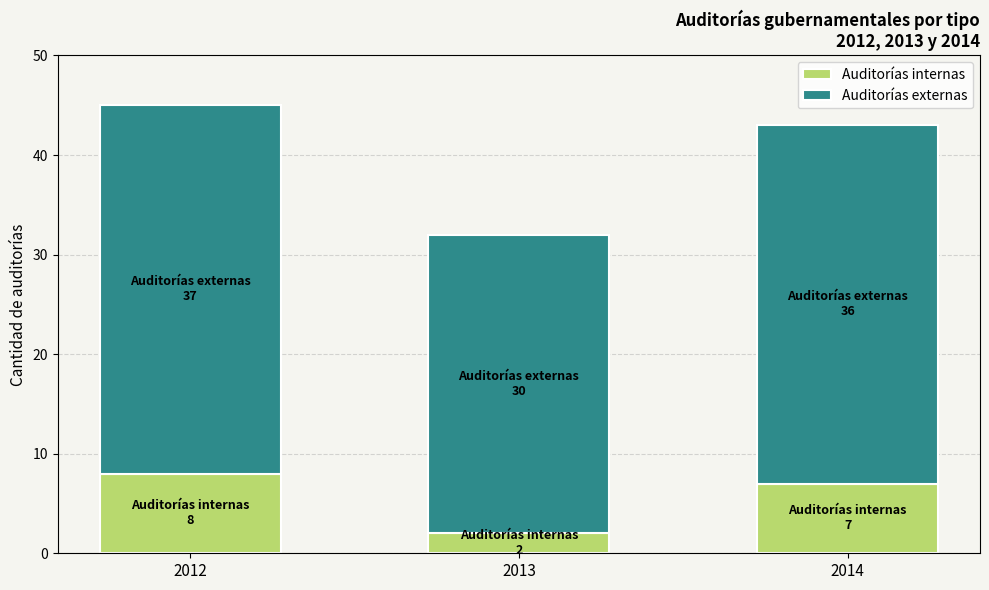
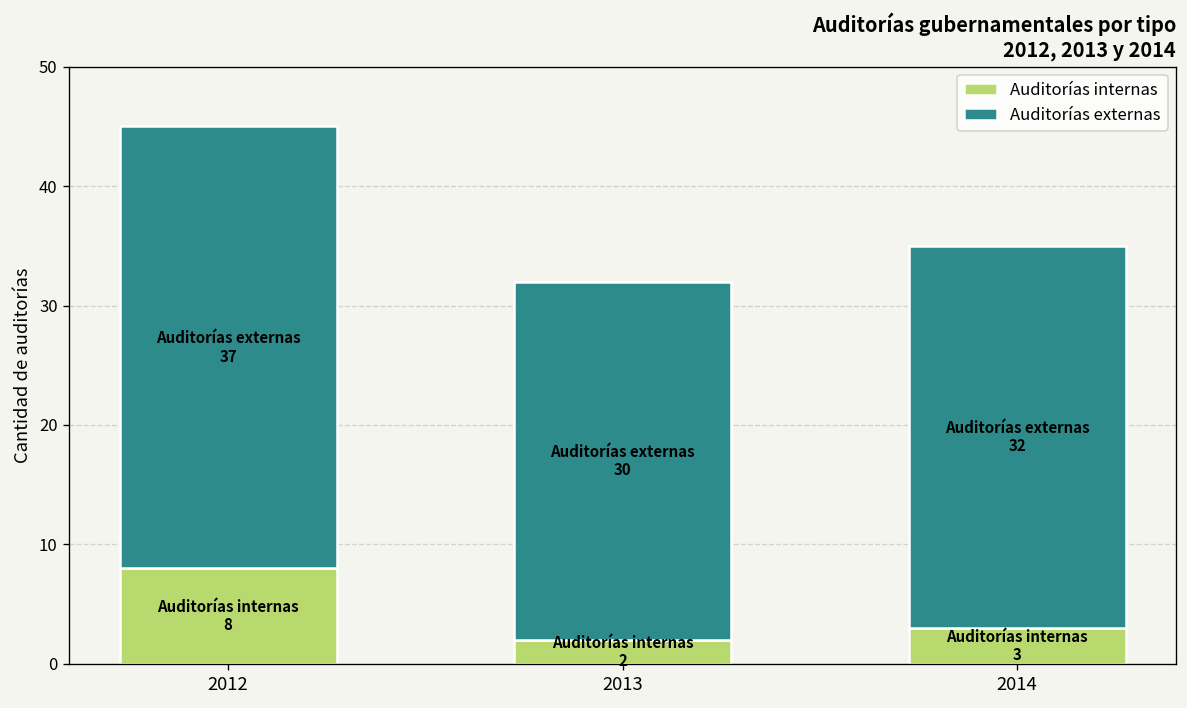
  {
    "Auditorías internas": {
      "2012": 8,
      "2013": 2,
-     "2014": 7
+     "2014": 3
    },
    "Auditorías externas": {
      "2012": 37,
      "2013": 30,
-     "2014": 36
+     "2014": 32
    }
  }
